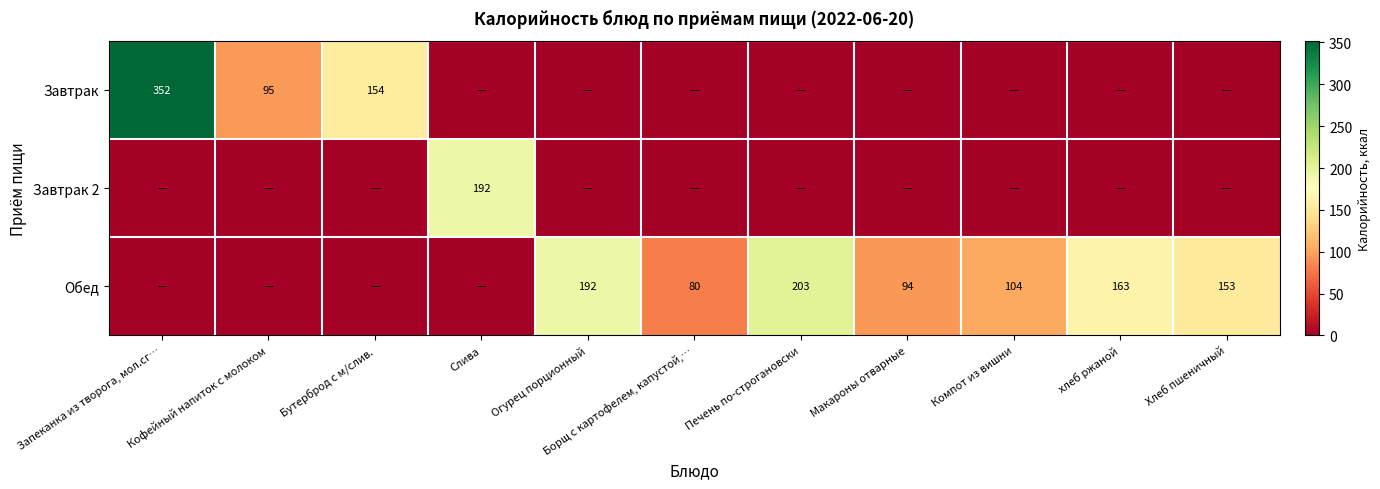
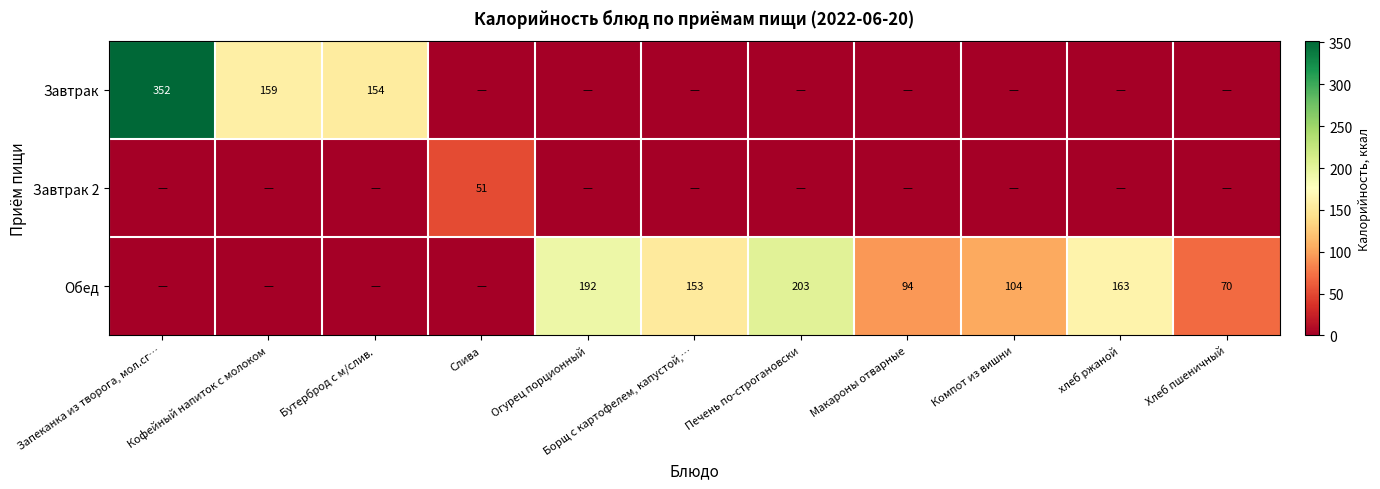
  {
    "Завтрак": {
      "Запеканка из творога, мол.сг…": 352,
-     "Кофейный напиток с молоком": 95,
+     "Кофейный напиток с молоком": 159,
      "Бутерброд с м/слив.": 154
    },
    "Завтрак 2": {
-     "Слива": 192
+     "Слива": 51
    },
    "Обед": {
      "Огурец порционный": 192,
-     "Борщ с картофелем, капустой,…": 80,
+     "Борщ с картофелем, капустой,…": 153,
      "Печень по-строгановски": 203,
      "Макароны отварные": 94,
      "Компот из вишни": 104,
      "хлеб ржаной": 163,
-     "Хлеб пшеничный": 153
+     "Хлеб пшеничный": 70
    }
  }
